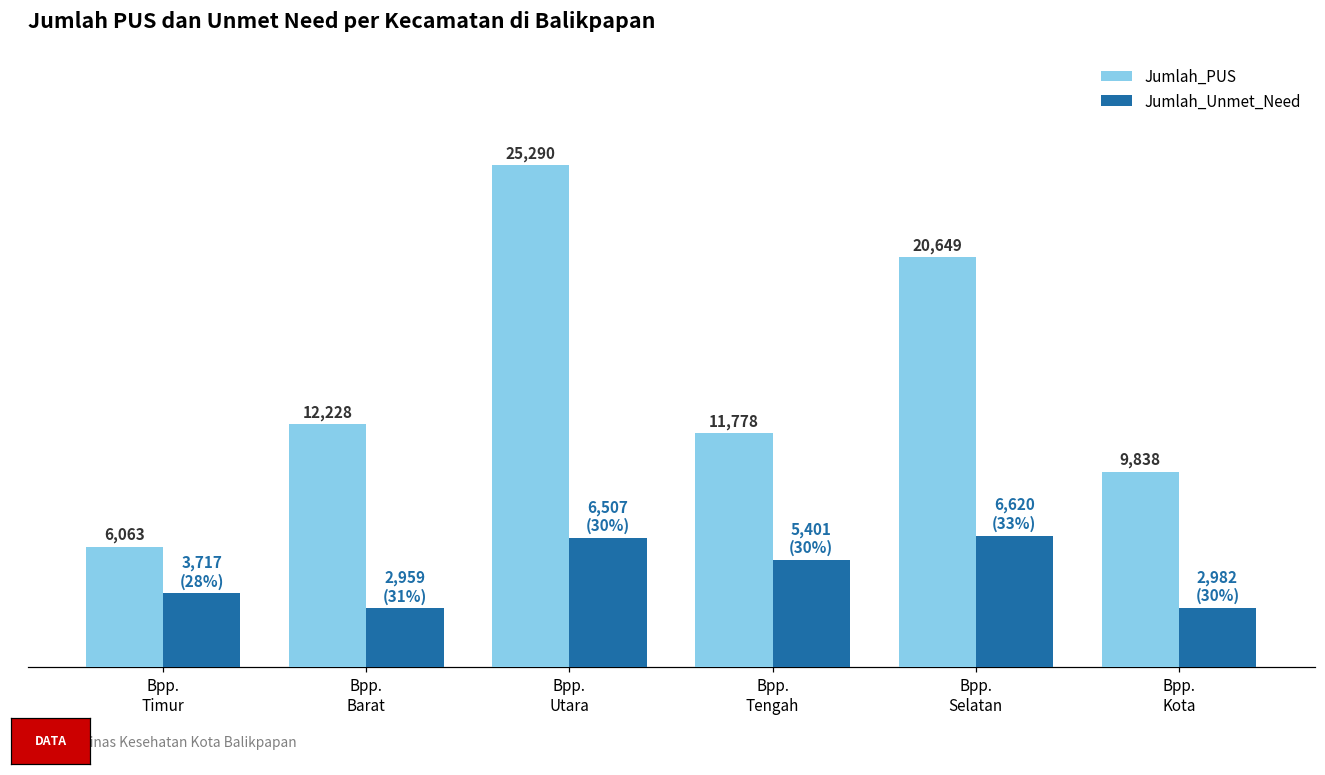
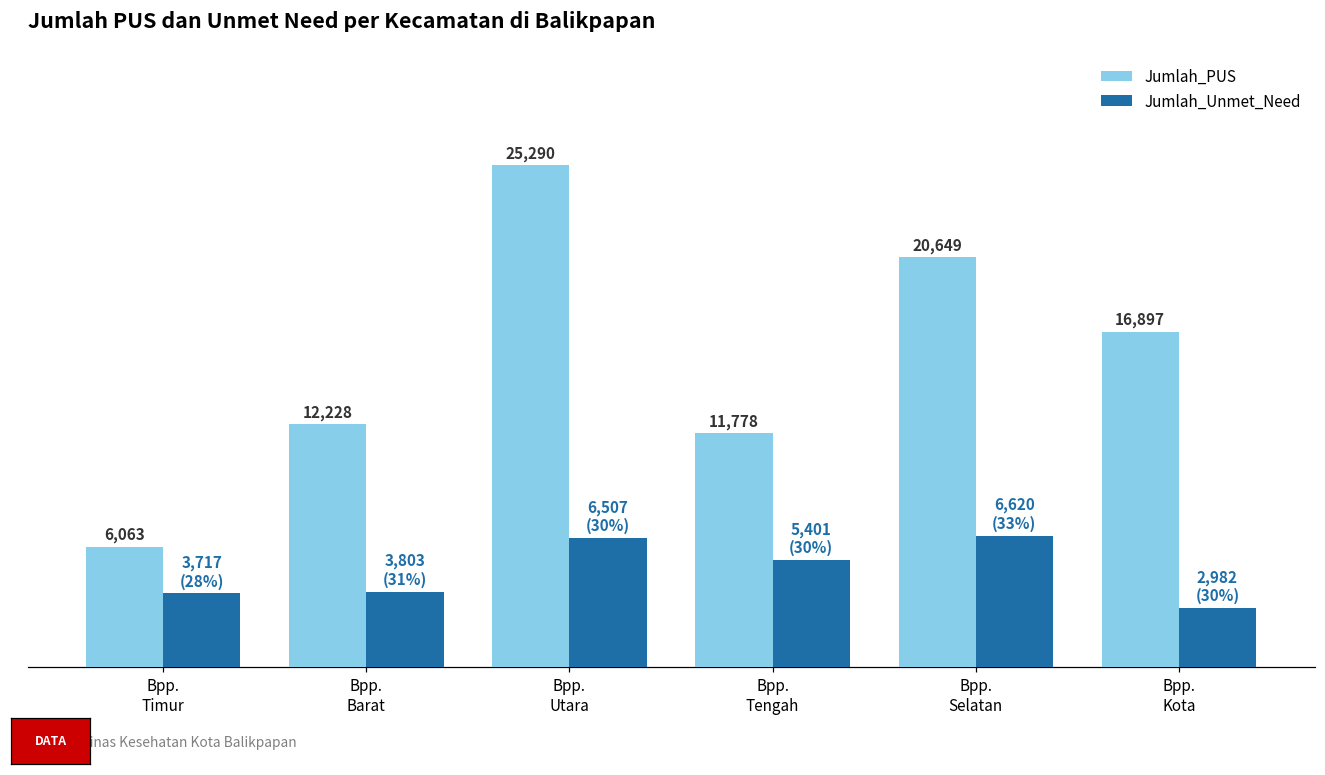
  {
    "Jumlah_PUS": {
      "Bpp. Timur": "6,063",
      "Bpp. Barat": "12,228",
      "Bpp. Utara": "25,290",
      "Bpp. Tengah": "11,778",
      "Bpp. Selatan": "20,649",
-     "Bpp. Kota": "9,838"
+     "Bpp. Kota": "16,897"
    },
    "Jumlah_Unmet_Need": {
      "Bpp. Timur": "3,717",
-     "Bpp. Barat": "2,959",
+     "Bpp. Barat": "3,803",
      "Bpp. Utara": "6,507",
      "Bpp. Tengah": "5,401",
      "Bpp. Selatan": "6,620",
      "Bpp. Kota": "2,982"
    }
  }
